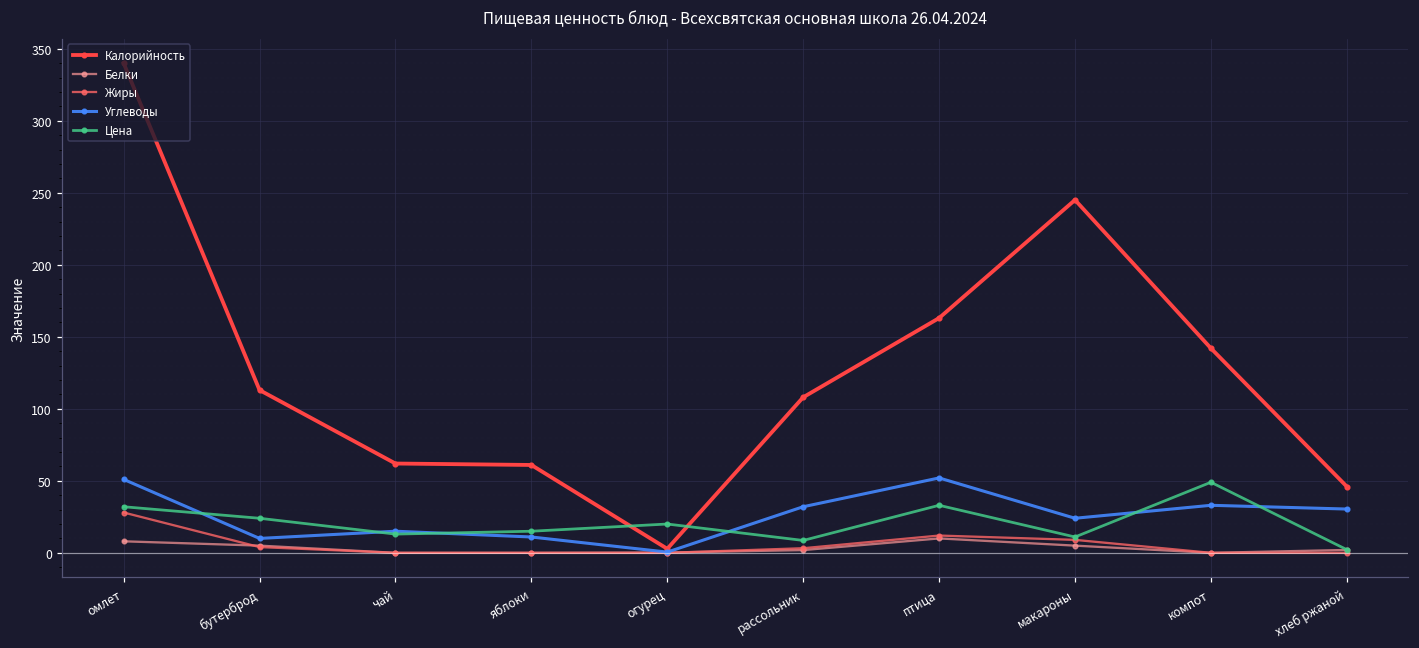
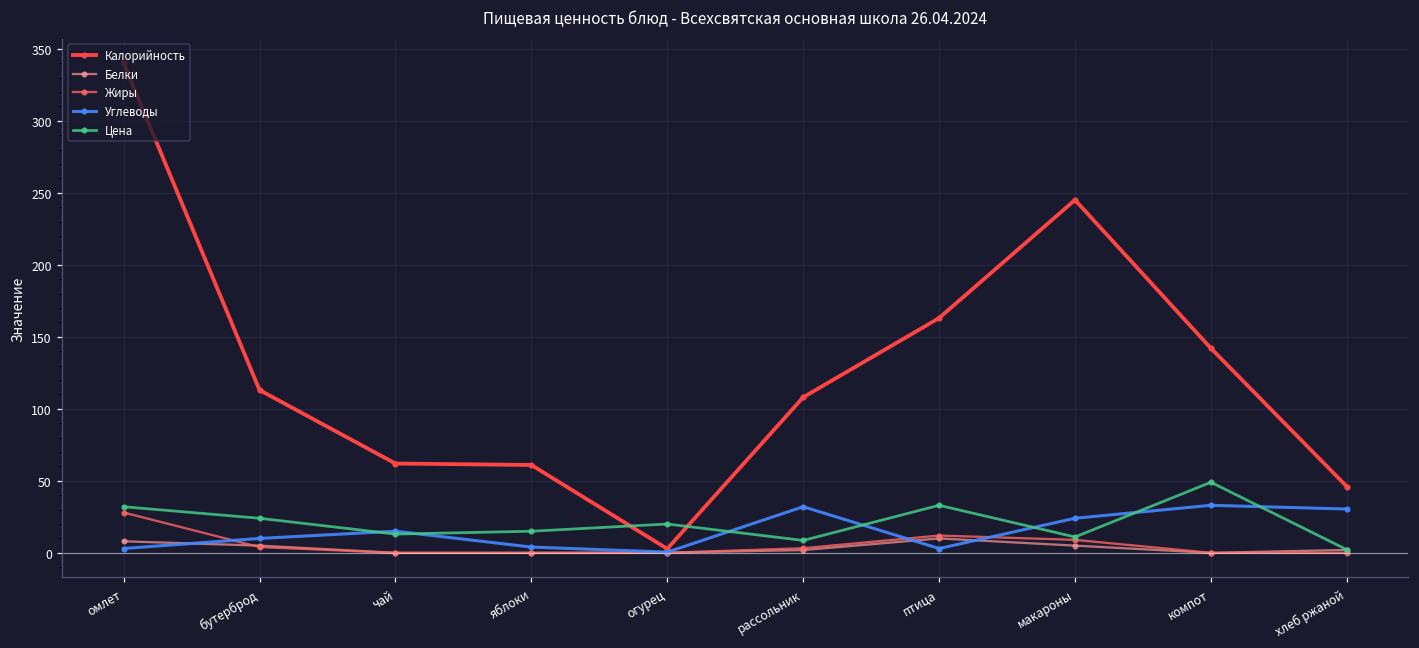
  {
    "Белки": {
      "омлет": 8,
      "птица": 10,
      "макароны": 5
    },
    "Углеводы": {
-     "омлет": 51,
+     "омлет": 3,
      "бутерброд": 10,
      "чай": 15,
-     "яблоки": 11,
+     "яблоки": 4,
      "рассольник": 32,
-     "птица": 52,
+     "птица": 3,
      "макароны": 24,
      "компот": 33,
      "хлеб ржаной": 30
    },
    "Цена": {
      "омлет": 32,
      "бутерброд": 24,
      "чай": 13,
      "яблоки": 15,
      "огурец": 20,
      "рассольник": 9,
      "птица": 33,
      "макароны": 11,
      "компот": 49
    }
  }
